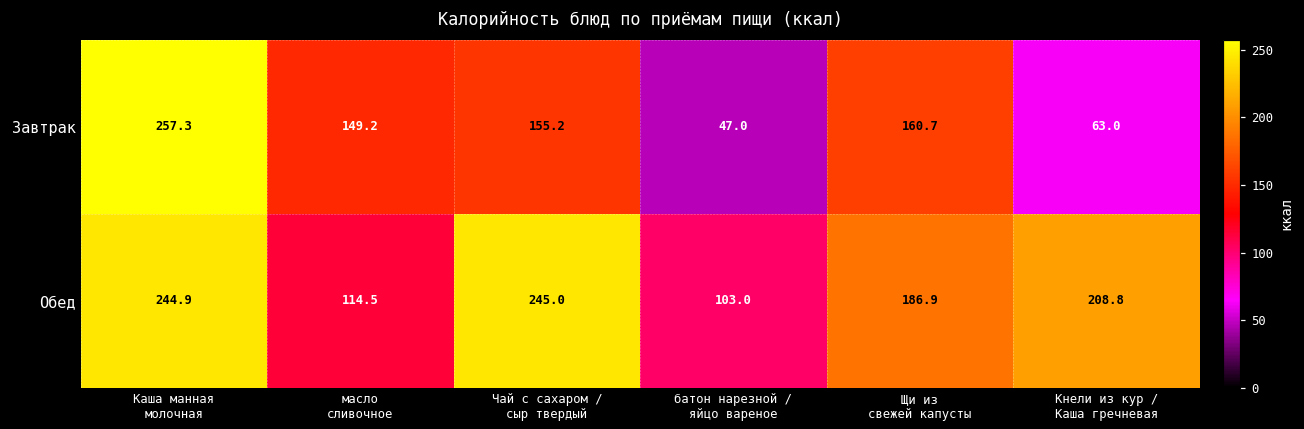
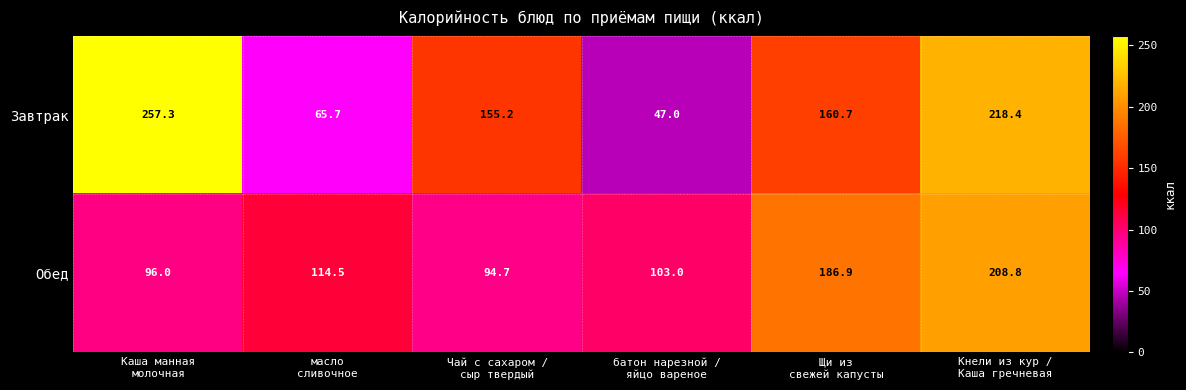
  {
    "Завтрак": {
      "Каша манная молочная": 257.3,
-     "масло сливочное": 149.2,
+     "масло сливочное": 65.7,
      "Чай с сахаром / сыр твердый": 155.2,
      "батон нарезной / яйцо вареное": 47.0,
      "Щи из свежей капусты": 160.7,
-     "Кнели из кур / Каша гречневая": 63.0
+     "Кнели из кур / Каша гречневая": 218.4
    },
    "Обед": {
-     "Каша манная молочная": 244.9,
+     "Каша манная молочная": 96.0,
      "масло сливочное": 114.5,
-     "Чай с сахаром / сыр твердый": 245.0,
+     "Чай с сахаром / сыр твердый": 94.7,
      "батон нарезной / яйцо вареное": 103.0,
      "Щи из свежей капусты": 186.9,
      "Кнели из кур / Каша гречневая": 208.8
    }
  }
